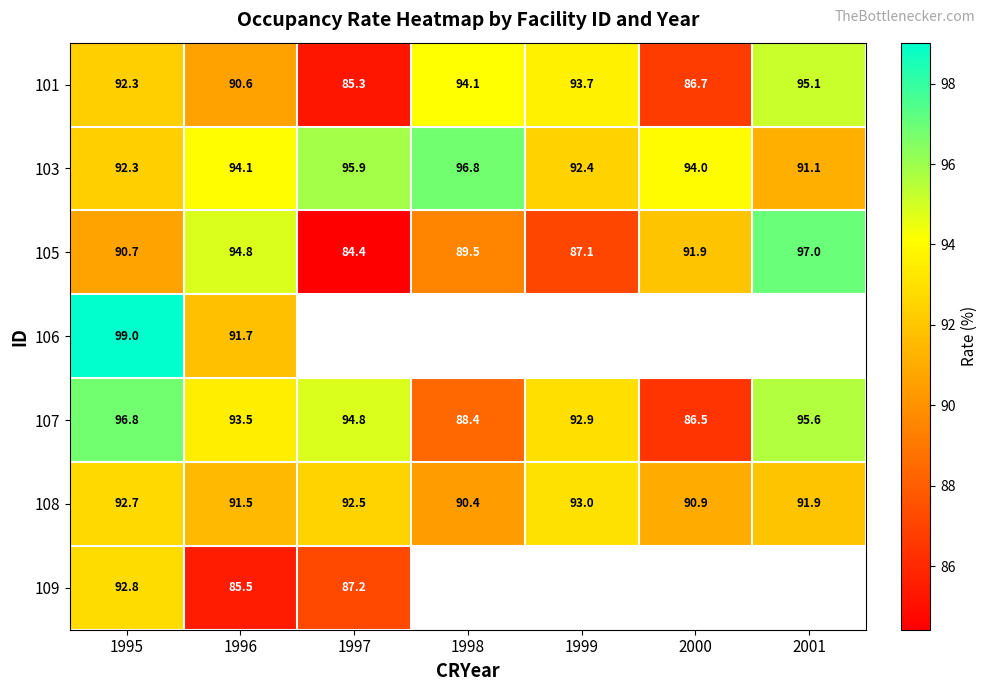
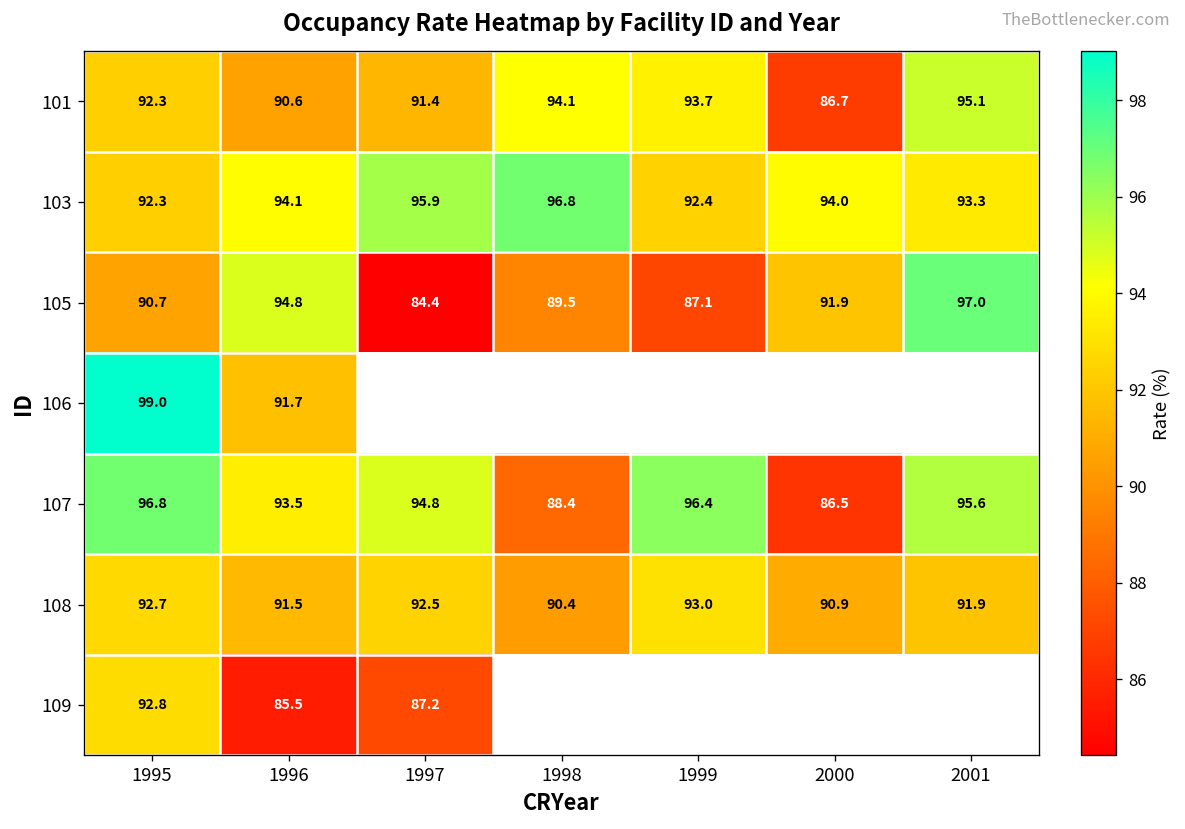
  {
    "101": {
      "1995": 92.3,
      "1996": 90.6,
-     "1997": 85.3,
+     "1997": 91.4,
      "1998": 94.1,
      "1999": 93.7,
      "2000": 86.7,
      "2001": 95.1
    },
    "103": {
      "1995": 92.3,
      "1996": 94.1,
      "1997": 95.9,
      "1998": 96.8,
      "1999": 92.4,
      "2000": 94.0,
-     "2001": 91.1
+     "2001": 93.3
    },
    "105": {
      "1995": 90.7,
      "1996": 94.8,
      "1997": 84.4,
      "1998": 89.5,
      "1999": 87.1,
      "2000": 91.9,
      "2001": 97.0
    },
    "106": {
      "1995": 99.0,
      "1996": 91.7
    },
    "107": {
      "1995": 96.8,
      "1996": 93.5,
      "1997": 94.8,
      "1998": 88.4,
-     "1999": 92.9,
+     "1999": 96.4,
      "2000": 86.5,
      "2001": 95.6
    },
    "108": {
      "1995": 92.7,
      "1996": 91.5,
      "1997": 92.5,
      "1998": 90.4,
      "1999": 93.0,
      "2000": 90.9,
      "2001": 91.9
    },
    "109": {
      "1995": 92.8,
      "1996": 85.5,
      "1997": 87.2
    }
  }
